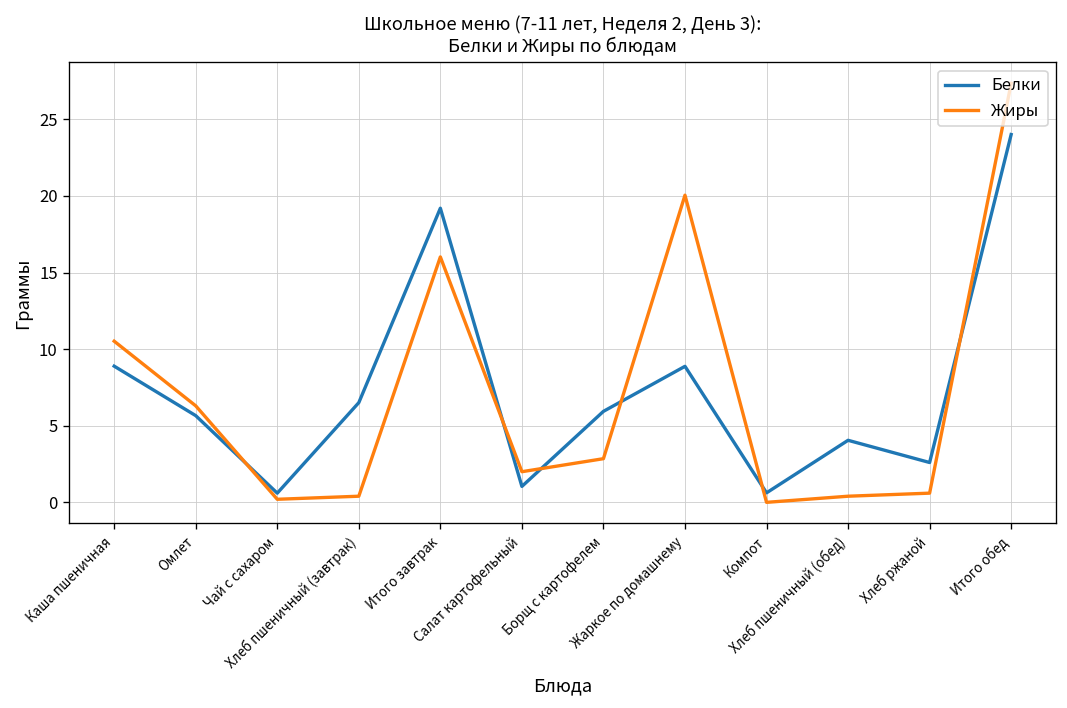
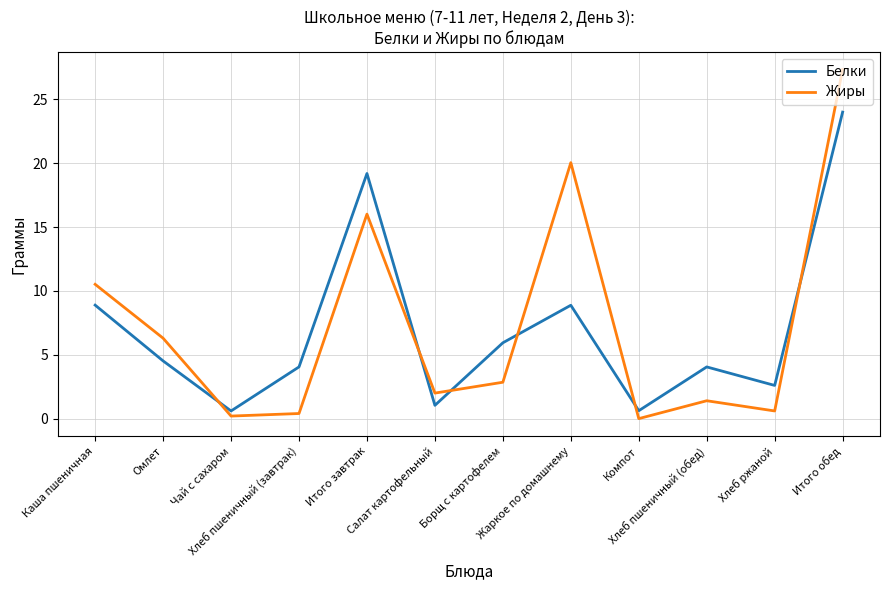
  {
    "Белки": {
      "Каша пшеничная": 8.9,
-     "Омлет": 5.7,
+     "Омлет": 4.5,
      "Чай с сахаром": 0.6,
-     "Хлеб пшеничный (завтрак)": 6.5,
+     "Хлеб пшеничный (завтрак)": 4.1,
      "Итого завтрак": 19.2,
      "Салат картофельный": 1.0,
      "Борщ с картофелем": 5.9,
      "Жаркое по домашнему": 8.9,
      "Компот": 0.6,
      "Хлеб пшеничный (обед)": 4.1,
      "Хлеб ржаной": 2.6,
      "Итого обед": 24.0
    },
    "Жиры": {
      "Каша пшеничная": 10.5,
      "Омлет": 6.3,
      "Чай с сахаром": 0.2,
      "Хлеб пшеничный (завтрак)": 0.4,
      "Итого завтрак": 16.0,
      "Салат картофельный": 2.0,
      "Борщ с картофелем": 2.9,
      "Жаркое по домашнему": 20.1,
      "Компот": 0.0,
-     "Хлеб пшеничный (обед)": 0.4,
+     "Хлеб пшеничный (обед)": 1.4,
      "Хлеб ржаной": 0.6
    }
  }
